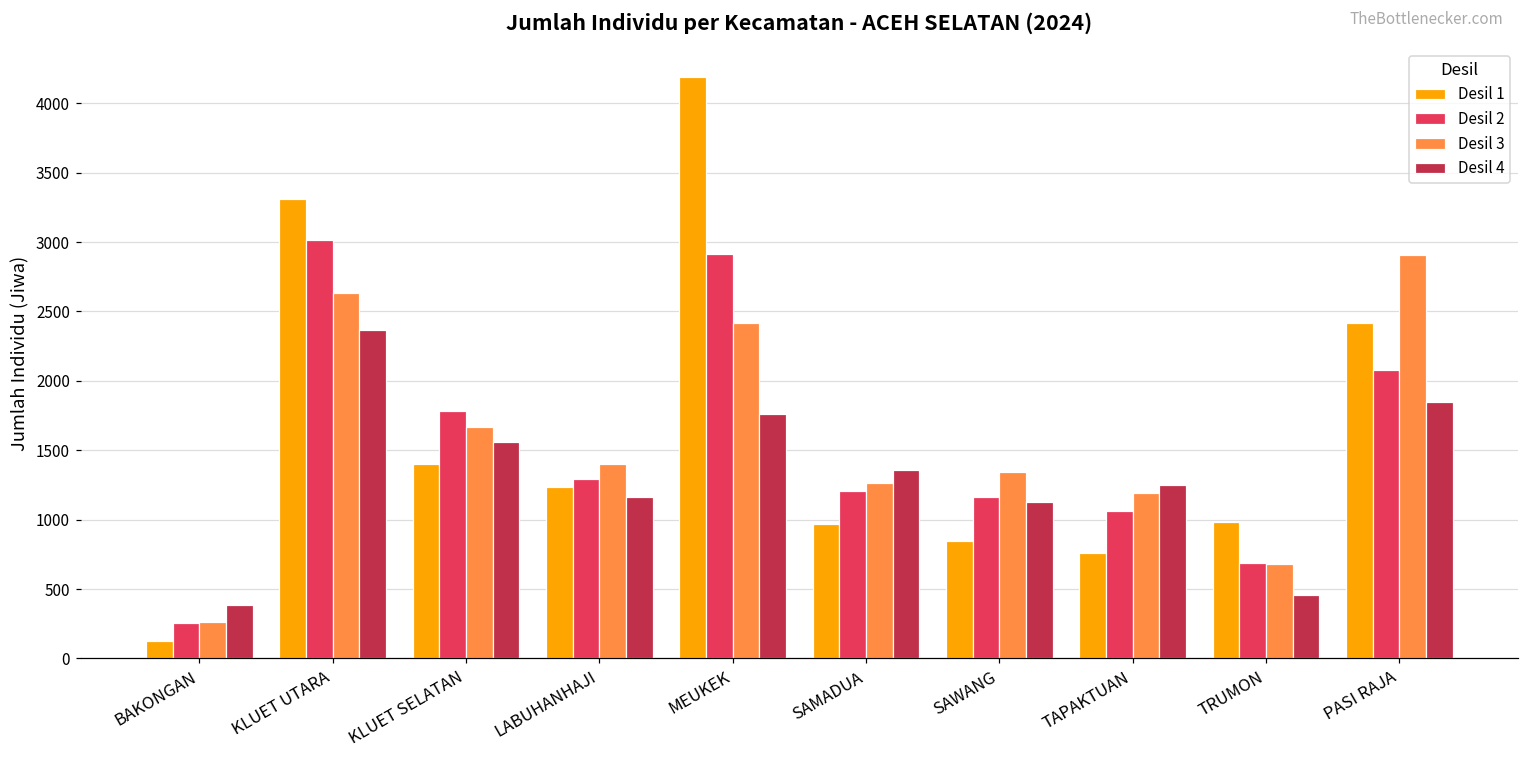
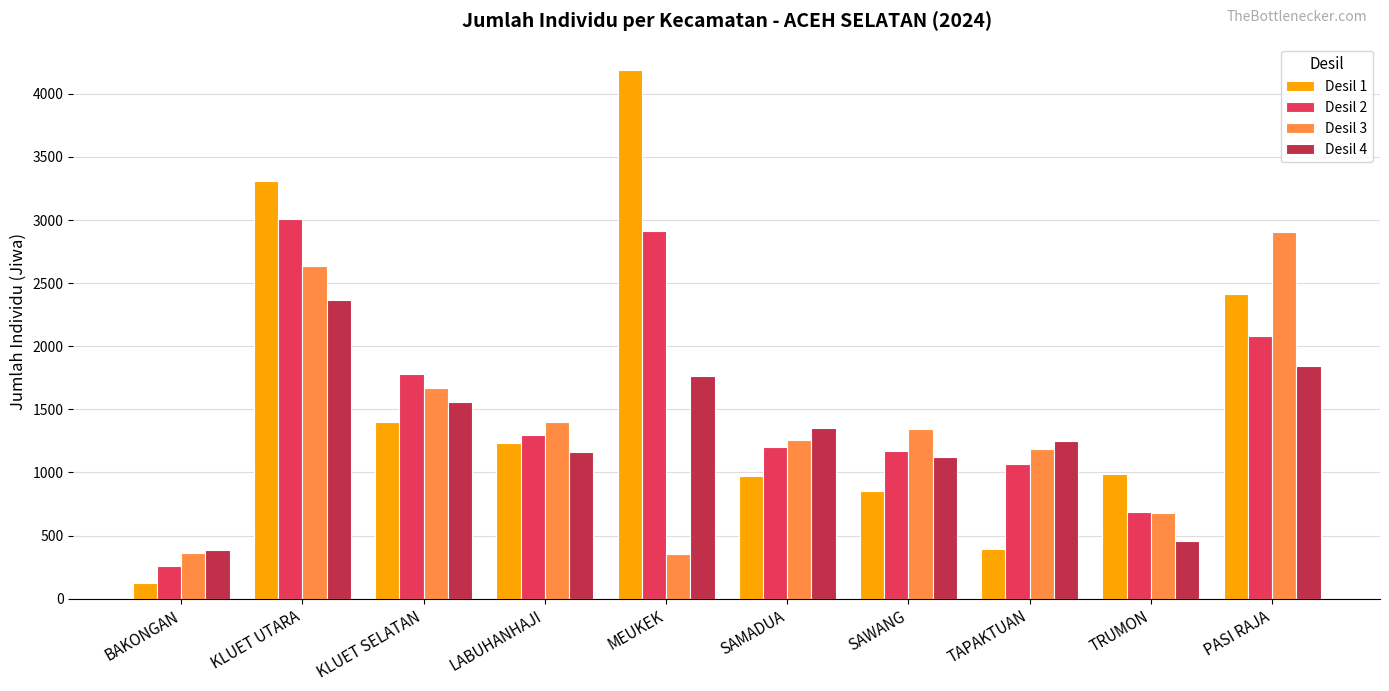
  {
    "Desil 1": {
      "BAKONGAN": 120,
      "KLUET UTARA": 3310,
      "KLUET SELATAN": 1400,
      "LABUHANHAJI": 1240,
      "MEUKEK": 4190,
      "SAMADUA": 970,
      "SAWANG": 850,
-     "TAPAKTUAN": 760,
+     "TAPAKTUAN": 390,
      "TRUMON": 990,
      "PASI RAJA": 2420
    },
    "Desil 3": {
-     "BAKONGAN": 260,
+     "BAKONGAN": 360,
      "KLUET UTARA": 2630,
      "KLUET SELATAN": 1670,
      "LABUHANHAJI": 1400,
-     "MEUKEK": 2420,
+     "MEUKEK": 350,
      "SAMADUA": 1260,
      "SAWANG": 1350,
      "TAPAKTUAN": 1190,
      "TRUMON": 680,
      "PASI RAJA": 2900
    }
  }
